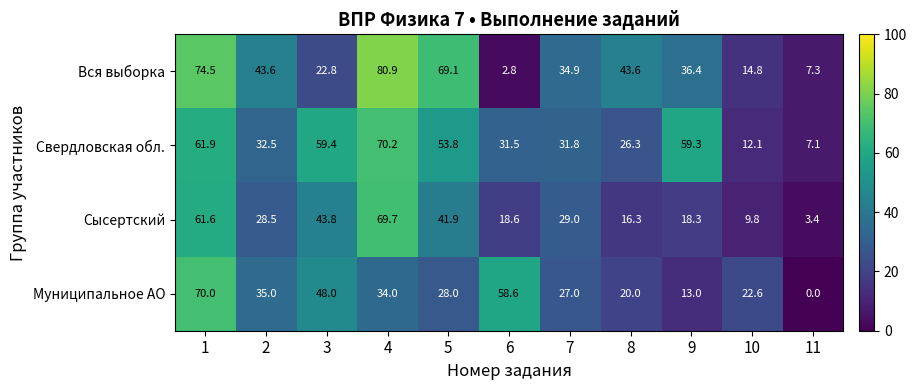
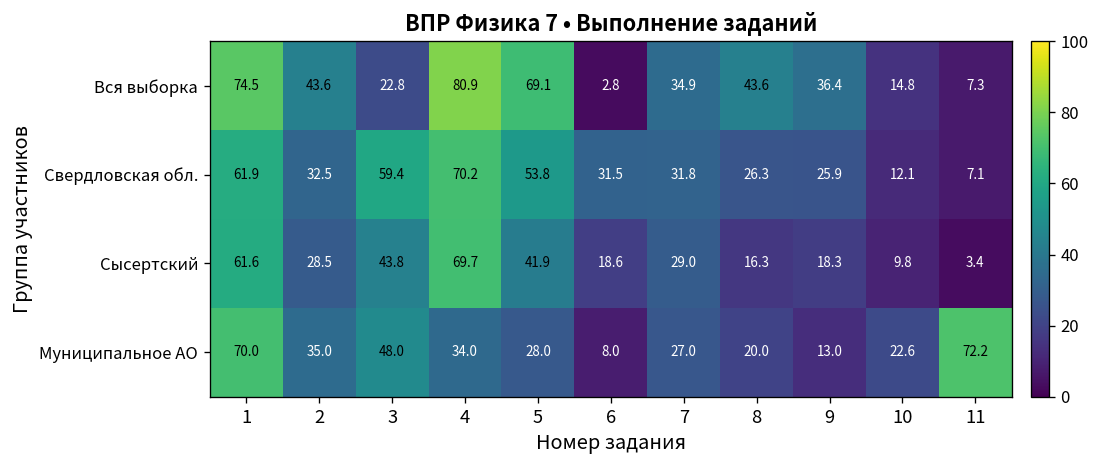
  {
    "Вся выборка": {
      "1": 74.5,
      "2": 43.6,
      "3": 22.8,
      "4": 80.9,
      "5": 69.1,
      "6": 2.8,
      "7": 34.9,
      "8": 43.6,
      "9": 36.4,
      "10": 14.8,
      "11": 7.3
    },
    "Свердловская обл.": {
      "1": 61.9,
      "2": 32.5,
      "3": 59.4,
      "4": 70.2,
      "5": 53.8,
      "6": 31.5,
      "7": 31.8,
      "8": 26.3,
-     "9": 59.3,
+     "9": 25.9,
      "10": 12.1,
      "11": 7.1
    },
    "Сысертский": {
      "1": 61.6,
      "2": 28.5,
      "3": 43.8,
      "4": 69.7,
      "5": 41.9,
      "6": 18.6,
      "7": 29.0,
      "8": 16.3,
      "9": 18.3,
      "10": 9.8,
      "11": 3.4
    },
    "Муниципальное АО": {
      "1": 70.0,
      "2": 35.0,
      "3": 48.0,
      "4": 34.0,
      "5": 28.0,
-     "6": 58.6,
+     "6": 8.0,
      "7": 27.0,
      "8": 20.0,
      "9": 13.0,
      "10": 22.6,
-     "11": 0.0
+     "11": 72.2
    }
  }
